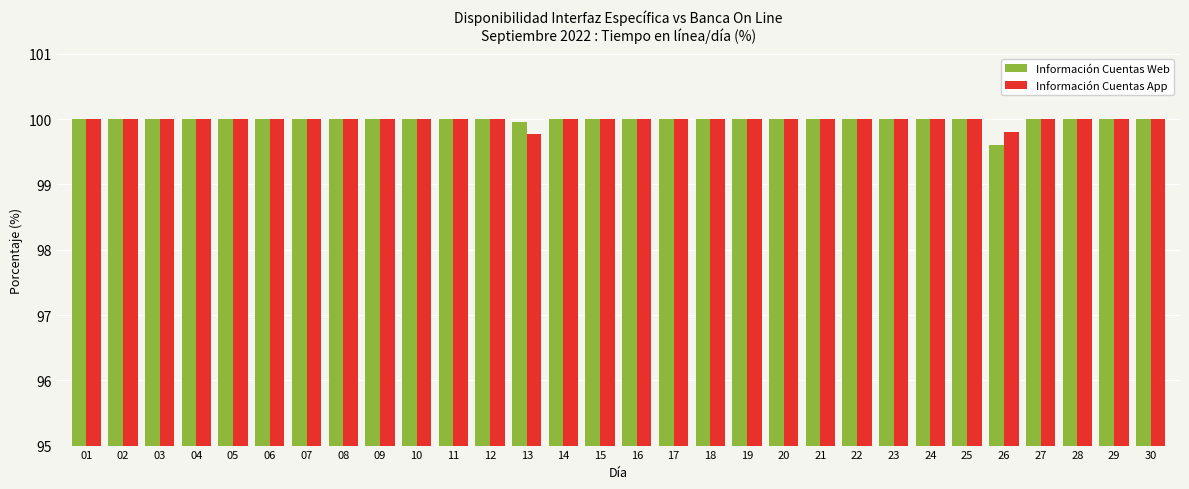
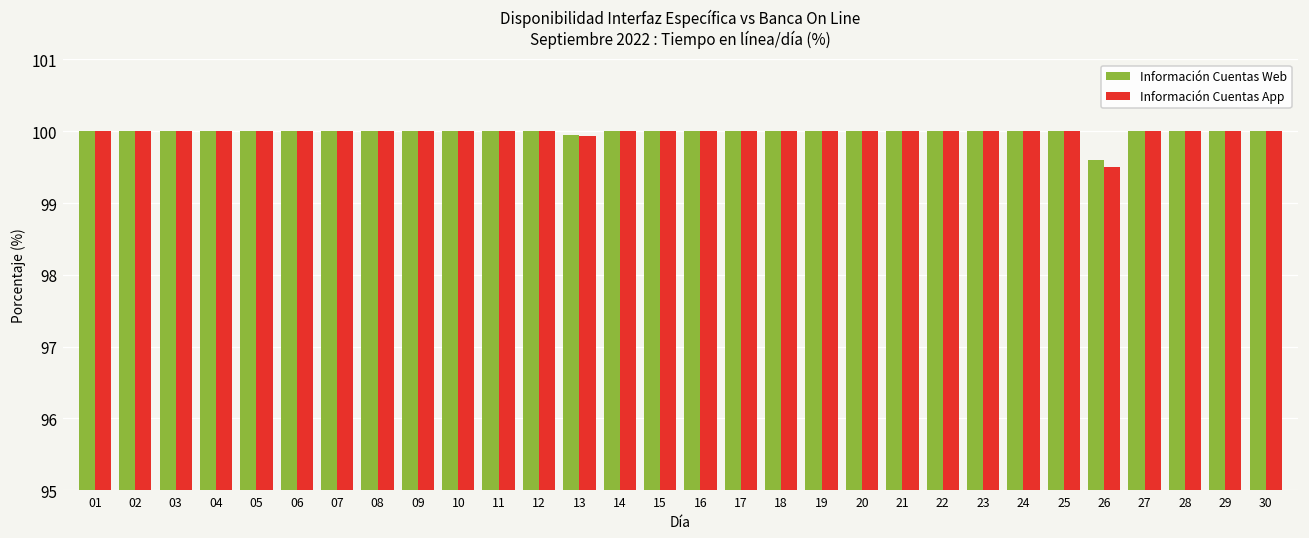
  {
    "Información Cuentas Web": {
      "01": 100.0,
      "02": 100.0,
      "03": 100.0,
      "04": 100.0,
      "05": 100.0,
      "06": 100.0,
      "07": 100.0,
      "08": 100.0,
      "09": 100.0,
      "10": 100.0,
      "11": 100.0,
      "12": 100.0,
      "13": 100.0,
      "14": 100.0,
      "15": 100.0,
      "16": 100.0,
      "17": 100.0,
      "18": 100.0,
      "19": 100.0,
      "20": 100.0,
      "21": 100.0,
      "22": 100.0,
      "23": 100.0,
      "24": 100.0,
      "25": 100.0,
      "26": 99.6,
      "27": 100.0,
      "28": 100.0,
      "29": 100.0,
      "30": 100.0
    },
    "Información Cuentas App": {
      "01": 100.0,
      "02": 100.0,
      "03": 100.0,
      "04": 100.0,
      "05": 100.0,
      "06": 100.0,
      "07": 100.0,
      "08": 100.0,
      "09": 100.0,
      "10": 100.0,
      "11": 100.0,
      "12": 100.0,
-     "13": 99.8,
+     "13": 99.9,
      "14": 100.0,
      "15": 100.0,
      "16": 100.0,
      "17": 100.0,
      "18": 100.0,
      "19": 100.0,
      "20": 100.0,
      "21": 100.0,
      "22": 100.0,
      "23": 100.0,
      "24": 100.0,
      "25": 100.0,
-     "26": 99.8,
+     "26": 99.5,
      "27": 100.0,
      "28": 100.0,
      "29": 100.0,
      "30": 100.0
    }
  }
